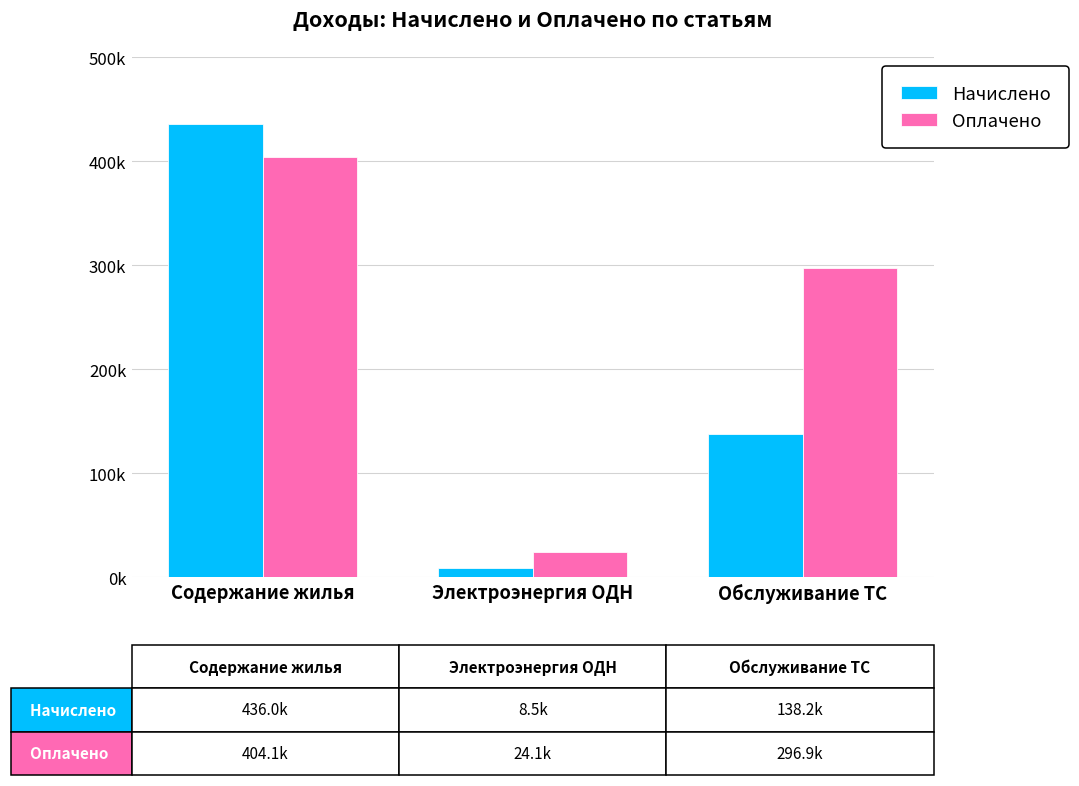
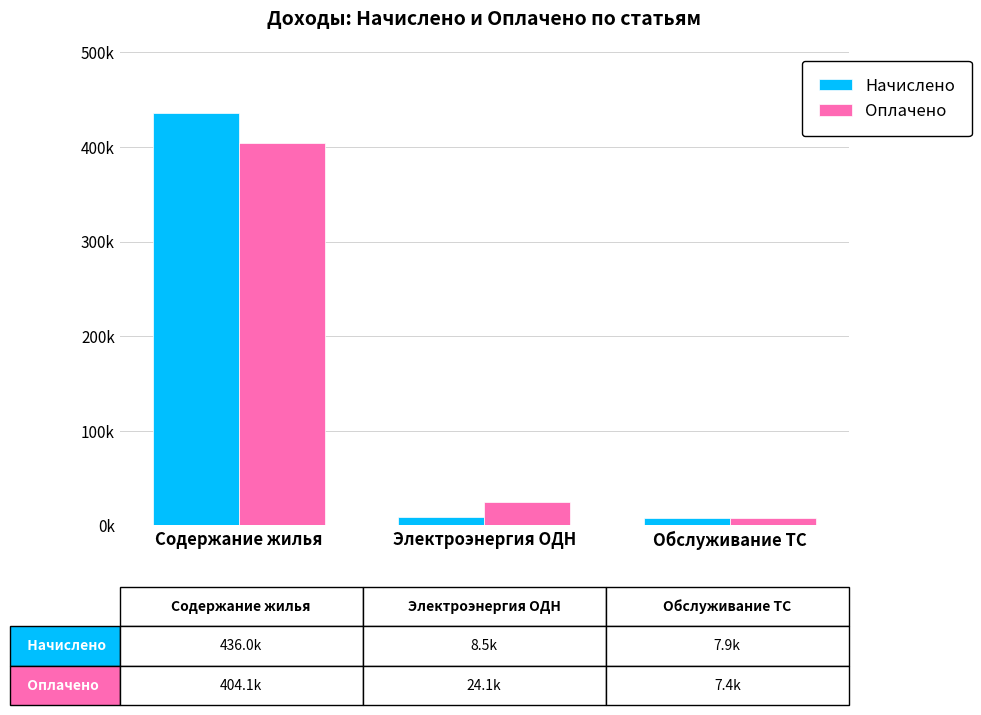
  {
    "Начислено": {
-     "Обслуживание ТС": "138.2k"
+     "Обслуживание ТС": "7.9k"
    },
    "Оплачено": {
-     "Обслуживание ТС": "296.9k"
+     "Обслуживание ТС": "7.4k"
    }
  }
